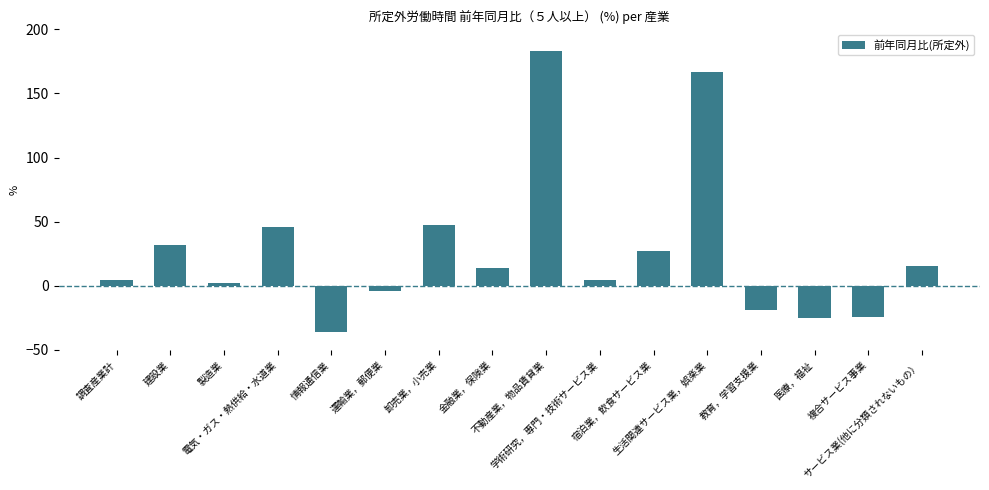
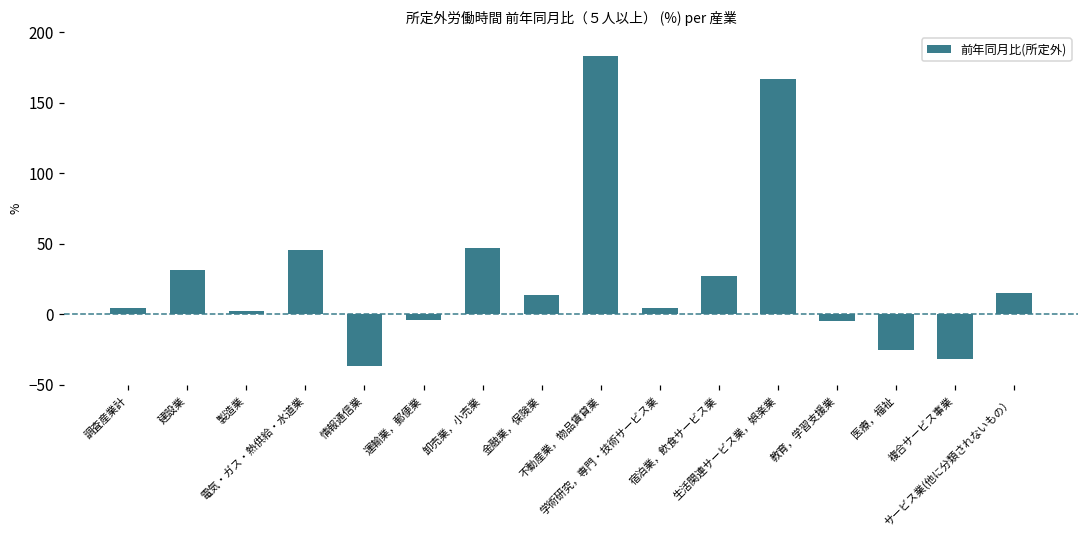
  {
    "調査産業計": 4,
    "建設業": 32,
    "製造業": 2,
    "電気・ガス・熱供給・水道業": 46,
    "情報通信業": -36,
    "運輸業，郵便業": -4,
    "卸売業，小売業": 47,
    "金融業，保険業": 14,
    "不動産業，物品賃貸業": 183,
    "学術研究，専門・技術サービス業": 5,
    "宿泊業，飲食サービス業": 27,
    "生活関連サービス業，娯楽業": 167,
-   "教育，学習支援業": -19,
+   "教育，学習支援業": -5,
    "医療，福祉": -25,
-   "複合サービス事業": -24,
+   "複合サービス事業": -32,
    "サービス業(他に分類されないもの）": 15
  }
